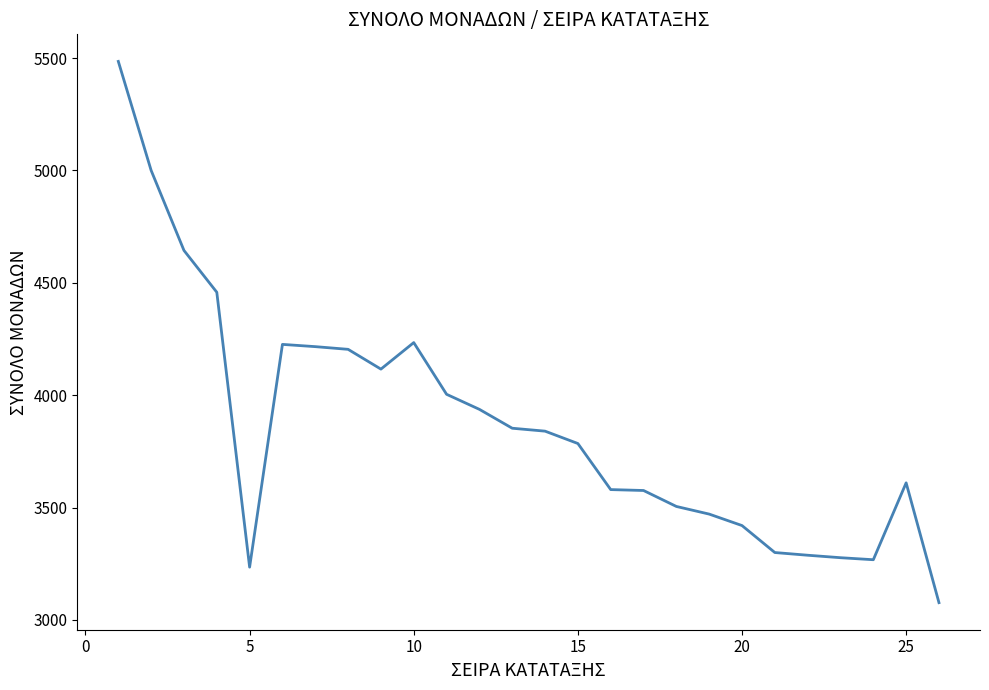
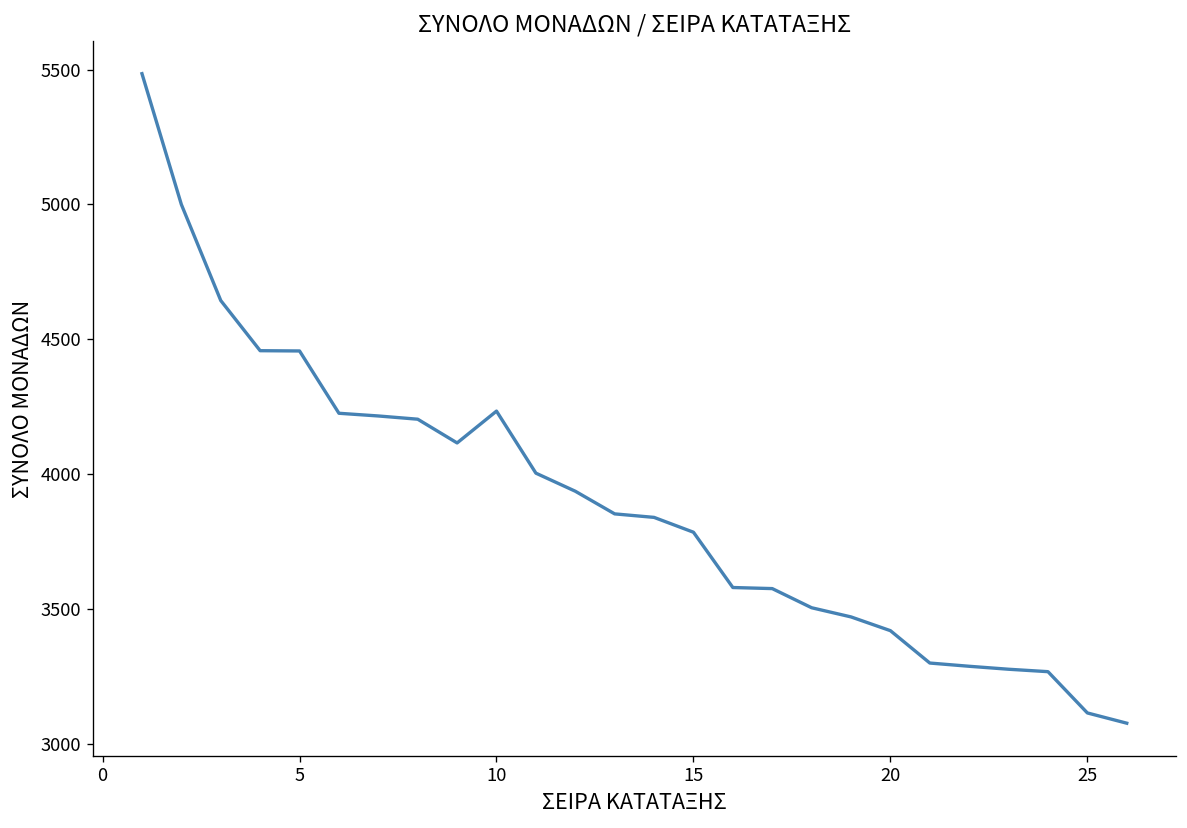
  {
-   "5": 3240,
+   "5": 4460,
    "10": 4230,
    "15": 3790,
    "20": 3420,
-   "25": 3610
+   "25": 3120
  }
